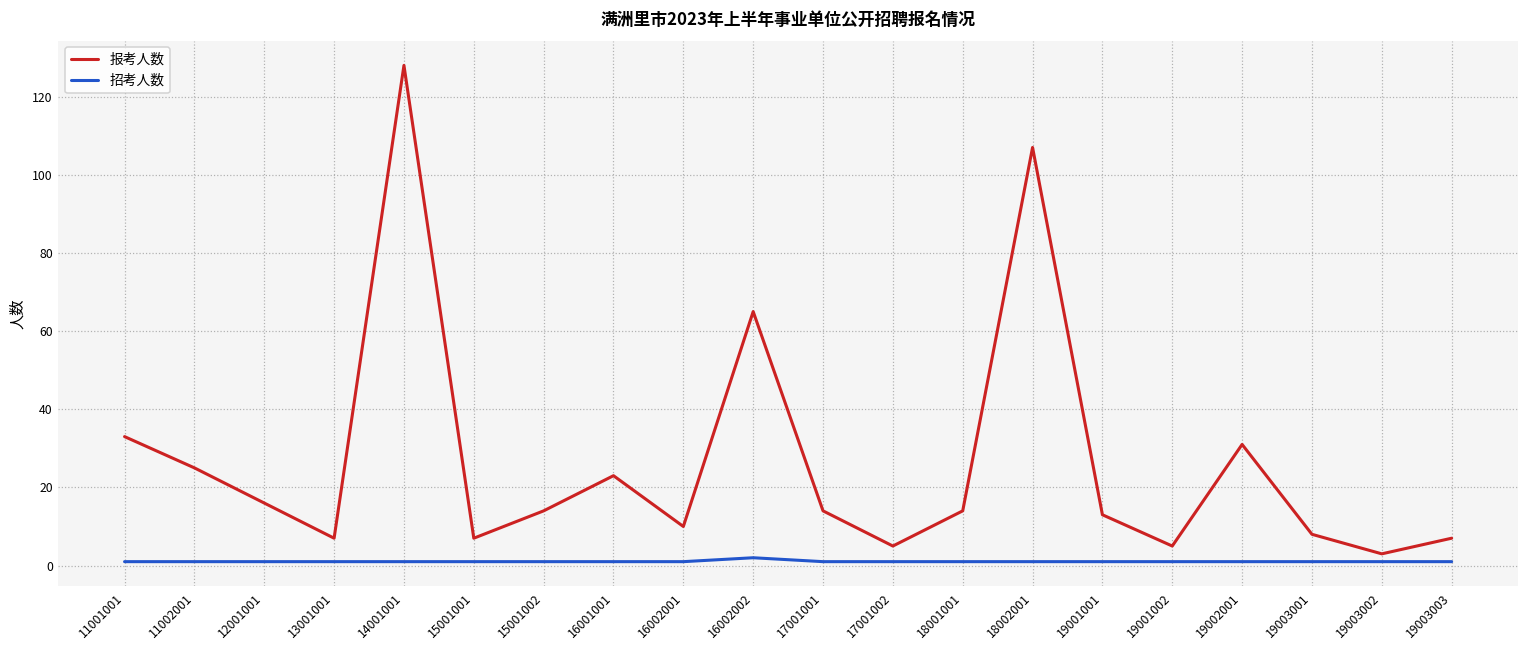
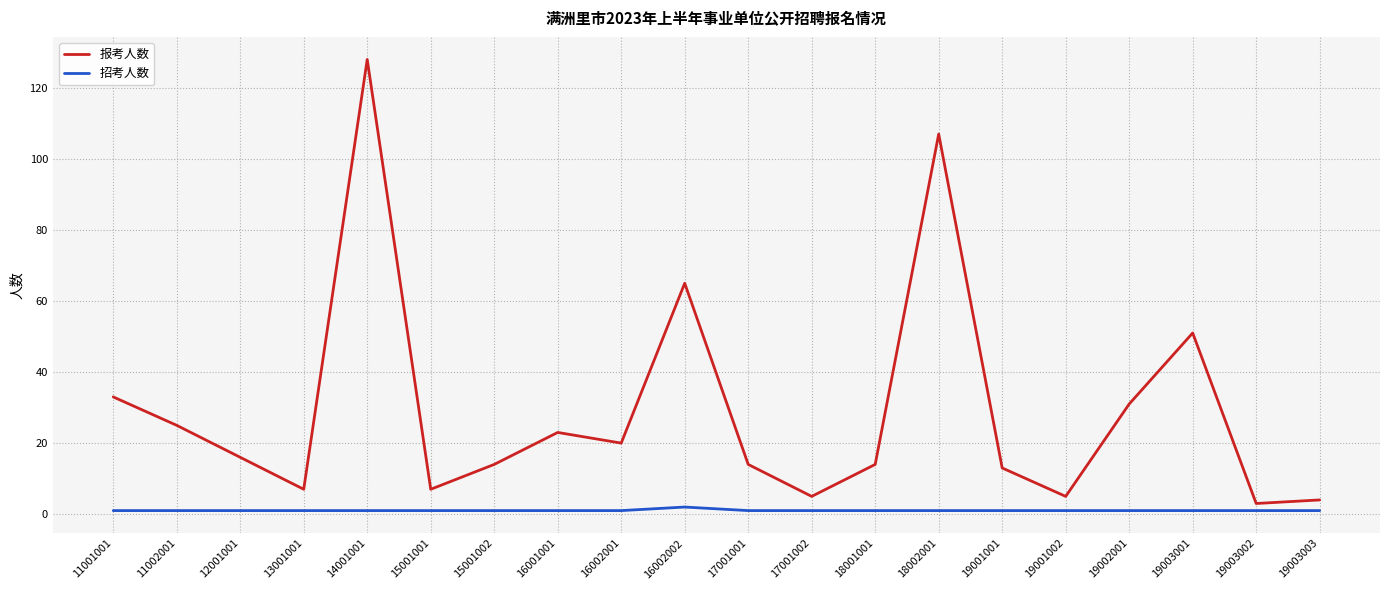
  {
    "报考人数": {
      "11001001": 33,
      "11002001": 25,
      "12001001": 16,
      "13001001": 7,
      "14001001": 128,
      "15001001": 7,
      "15001002": 14,
      "16001001": 23,
-     "16002001": 10,
+     "16002001": 20,
      "16002002": 65,
      "17001001": 14,
      "17001002": 5,
      "18001001": 14,
      "18002001": 107,
      "19001001": 13,
      "19001002": 5,
      "19002001": 31,
-     "19003001": 8,
+     "19003001": 51,
      "19003002": 3,
-     "19003003": 7
+     "19003003": 4
    },
    "招考人数": {
      "11001001": 1,
      "11002001": 1,
      "12001001": 1,
      "13001001": 1,
      "14001001": 1,
      "15001001": 1,
      "15001002": 1,
      "16001001": 1,
      "16002001": 1,
      "16002002": 2,
      "17001001": 1,
      "17001002": 1,
      "18001001": 1,
      "18002001": 1,
      "19001001": 1,
      "19001002": 1,
      "19002001": 1,
      "19003001": 1,
      "19003002": 1,
      "19003003": 1
    }
  }
